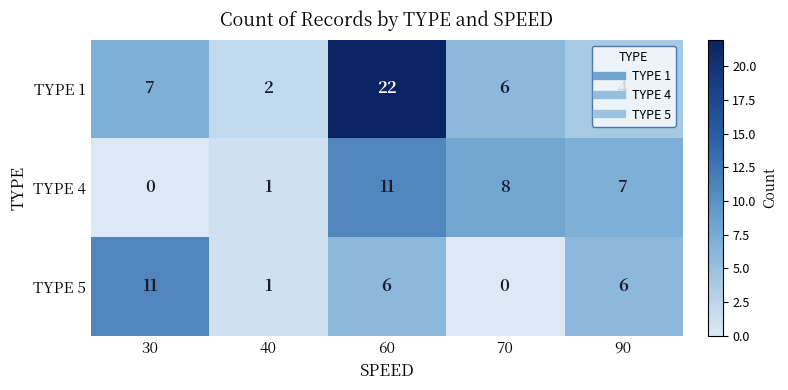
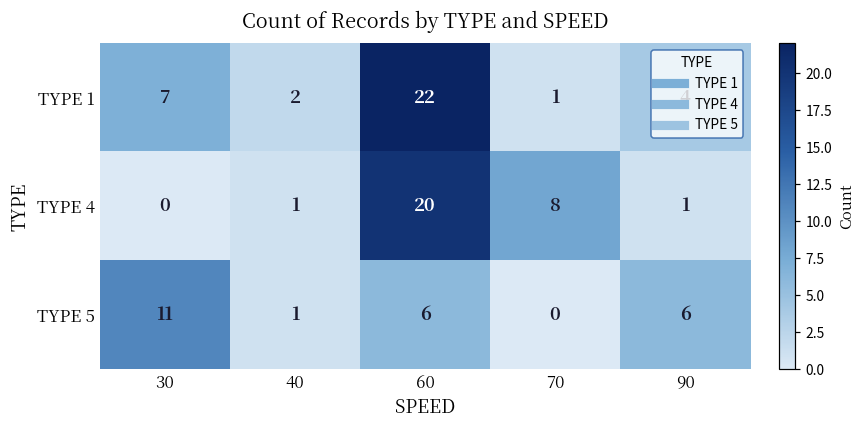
  {
    "TYPE 1": {
      "30": 7,
      "40": 2,
      "60": 22,
-     "70": 6
+     "70": 1
    },
    "TYPE 4": {
      "30": 0,
      "40": 1,
-     "60": 11,
+     "60": 20,
      "70": 8,
-     "90": 7
+     "90": 1
    },
    "TYPE 5": {
      "30": 11,
      "40": 1,
      "60": 6,
      "70": 0,
      "90": 6
    }
  }
